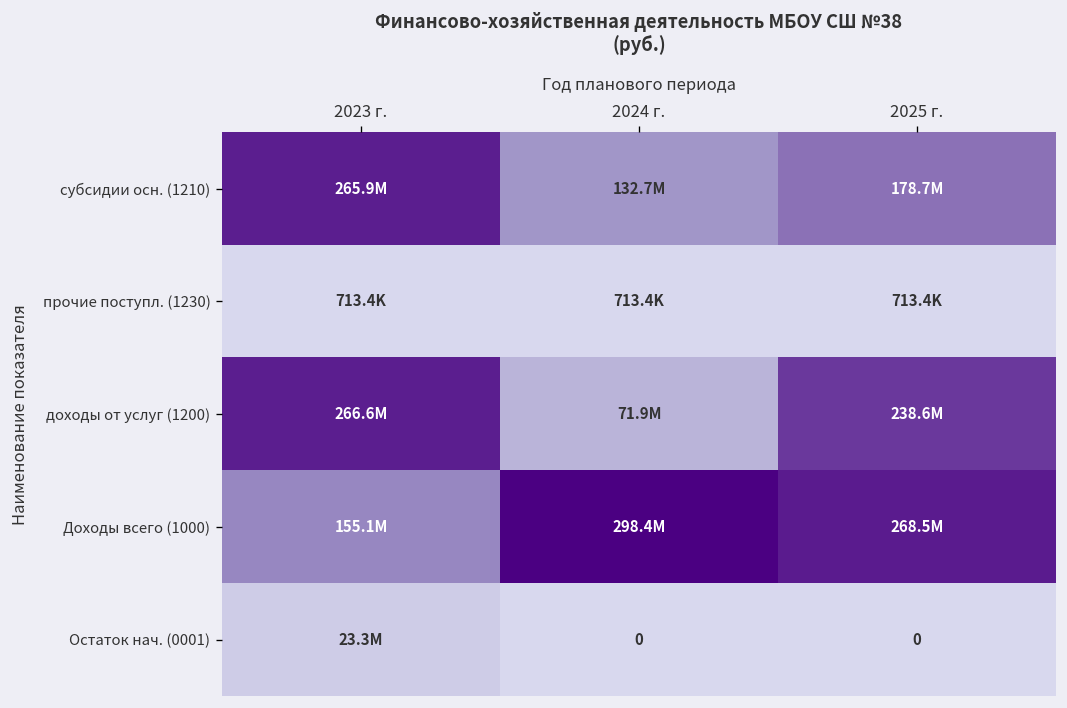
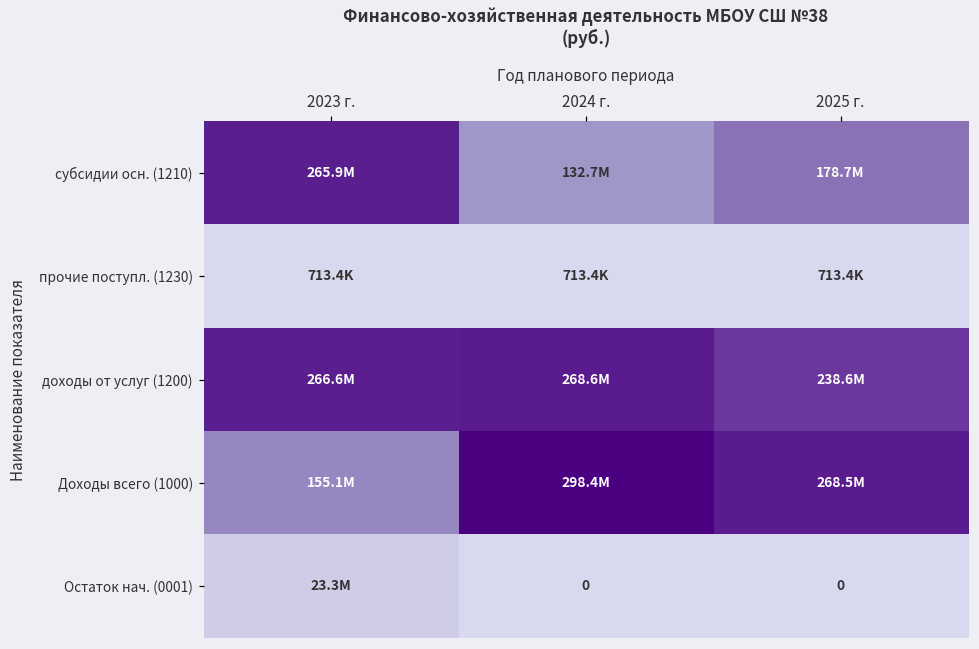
  {
    "субсидии осн. (1210)": {
      "2023 г.": "265.9M",
      "2024 г.": "132.7M",
      "2025 г.": "178.7M"
    },
    "прочие поступл. (1230)": {
      "2023 г.": "713.4K",
      "2024 г.": "713.4K",
      "2025 г.": "713.4K"
    },
    "доходы от услуг (1200)": {
      "2023 г.": "266.6M",
-     "2024 г.": "71.9M",
+     "2024 г.": "268.6M",
      "2025 г.": "238.6M"
    },
    "Доходы всего (1000)": {
      "2023 г.": "155.1M",
      "2024 г.": "298.4M",
      "2025 г.": "268.5M"
    },
    "Остаток нач. (0001)": {
      "2023 г.": "23.3M",
      "2024 г.": "0",
      "2025 г.": "0"
    }
  }
